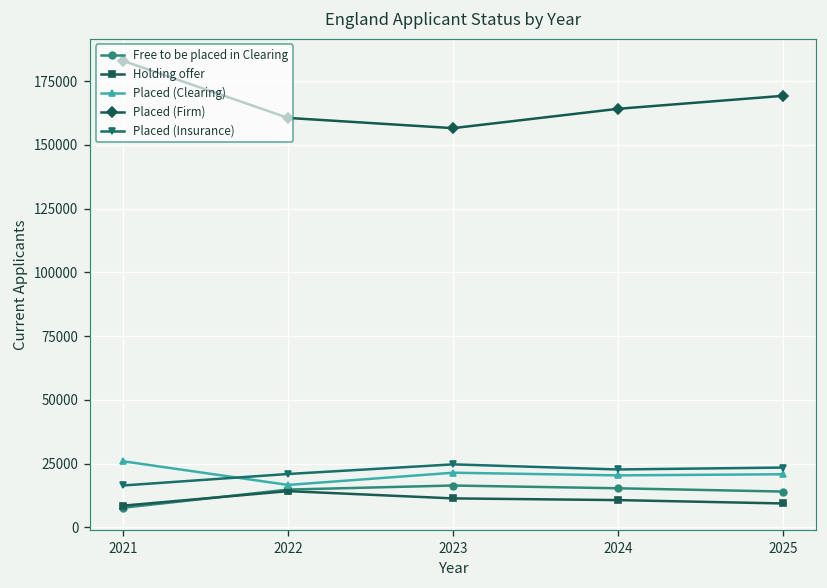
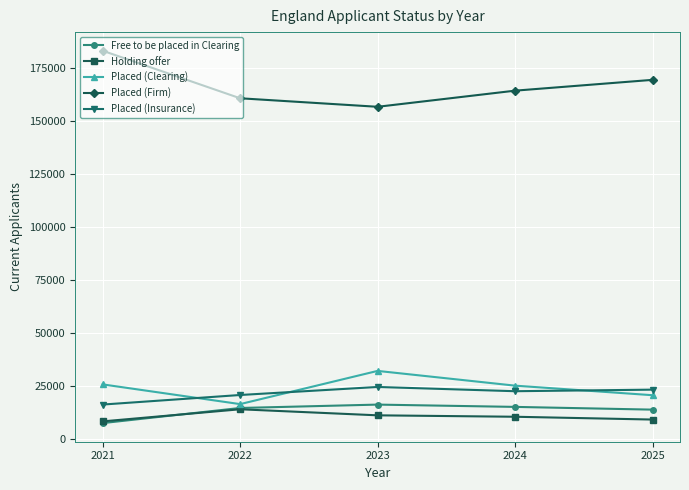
  {
    "Placed (Clearing)": {
      "2021": 26000,
      "2022": 17000,
-     "2023": 21000,
-     "2024": 20000,
+     "2023": 32000,
+     "2024": 25000,
      "2025": 21000
    }
  }
